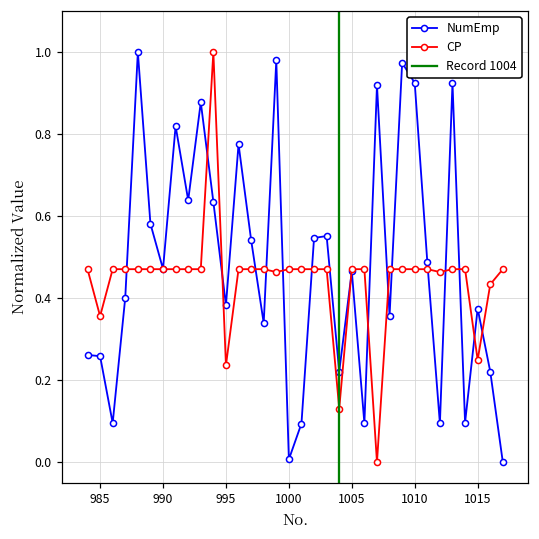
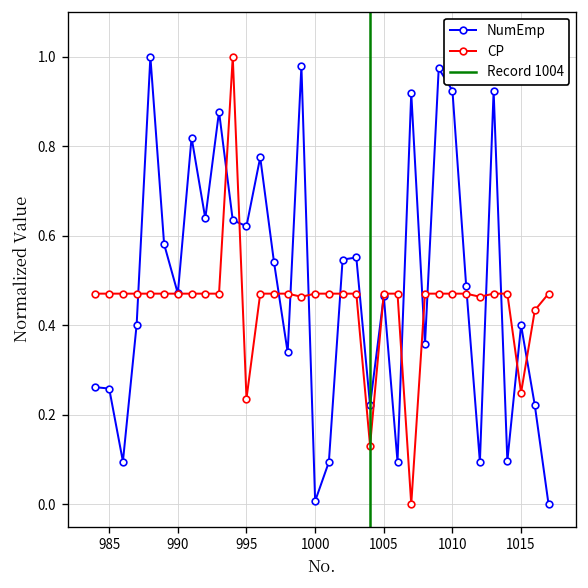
  {
    "NumEmp": {
      "985": 0.26,
-     "995": 0.38,
+     "995": 0.62,
      "1000": 0.01,
      "1010": 0.92,
-     "1015": 0.37
+     "1015": 0.40
    },
    "CP": {
-     "985": 0.36,
+     "985": 0.47,
      "995": 0.24,
      "1000": 0.47,
      "1010": 0.47,
      "1015": 0.25
    }
  }
